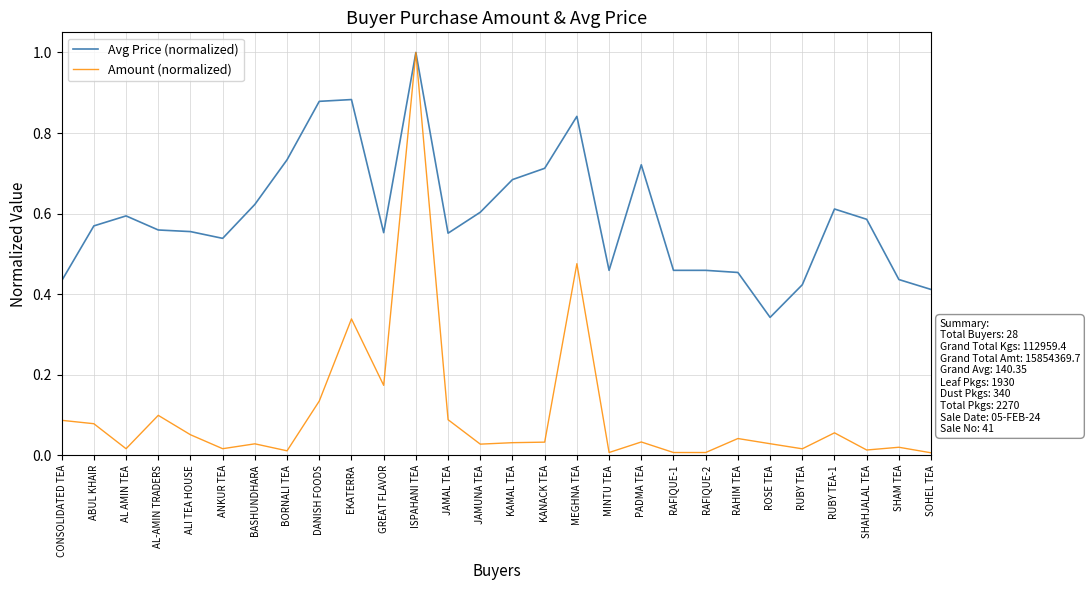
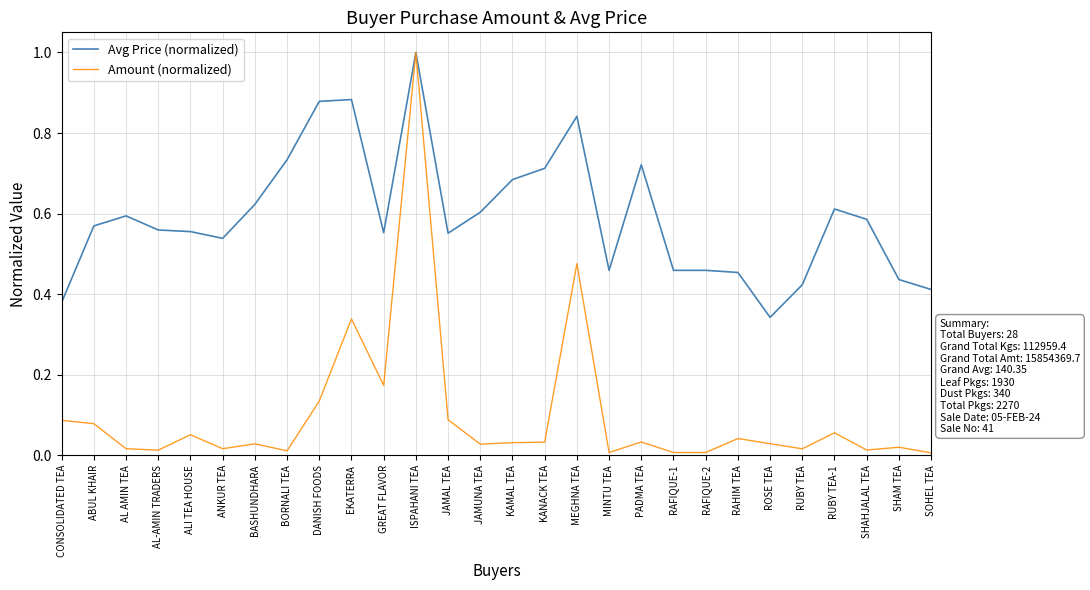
  {
    "Avg Price (normalized)": {
-     "CONSOLIDATED TEA": 0.43,
+     "CONSOLIDATED TEA": 0.38,
      "ABUL KHAIR": 0.57,
      "AL AMIN TEA": 0.59,
      "AL-AMIN TRADERS": 0.56,
      "ALI TEA HOUSE": 0.56,
      "ANKUR TEA": 0.54,
      "BASHUNDHARA": 0.62,
      "BORNALI TEA": 0.73,
      "DANISH FOODS": 0.88,
      "EKATERRA": 0.88,
      "GREAT FLAVOR": 0.55,
      "JAMAL TEA": 0.55,
      "JAMUNA TEA": 0.60,
      "KAMAL TEA": 0.68,
      "KANACK TEA": 0.71,
      "MEGHNA TEA": 0.84,
      "MINTU TEA": 0.46,
      "PADMA TEA": 0.72,
      "RAFIQUE-1": 0.46,
      "RAFIQUE-2": 0.46,
      "RAHIM TEA": 0.45,
      "ROSE TEA": 0.34,
      "RUBY TEA": 0.42,
      "RUBY TEA-1": 0.61,
      "SHAHJALAL TEA": 0.59,
      "SHAM TEA": 0.44,
      "SOHEL TEA": 0.41
    },
    "Amount (normalized)": {
      "CONSOLIDATED TEA": 0.09,
      "ABUL KHAIR": 0.08,
      "AL AMIN TEA": 0.02,
-     "AL-AMIN TRADERS": 0.10,
+     "AL-AMIN TRADERS": 0.01,
      "ALI TEA HOUSE": 0.05,
      "ANKUR TEA": 0.02,
      "BASHUNDHARA": 0.03,
      "BORNALI TEA": 0.01,
      "DANISH FOODS": 0.13,
      "EKATERRA": 0.34,
      "GREAT FLAVOR": 0.17,
      "JAMAL TEA": 0.09,
      "JAMUNA TEA": 0.03,
      "KAMAL TEA": 0.03,
      "KANACK TEA": 0.03,
      "MEGHNA TEA": 0.48,
      "MINTU TEA": 0.01,
      "PADMA TEA": 0.03,
      "RAFIQUE-1": 0.01,
      "RAFIQUE-2": 0.01,
      "RAHIM TEA": 0.04,
      "ROSE TEA": 0.03,
      "RUBY TEA": 0.02,
      "RUBY TEA-1": 0.06,
      "SHAHJALAL TEA": 0.01,
      "SHAM TEA": 0.02
    }
  }
